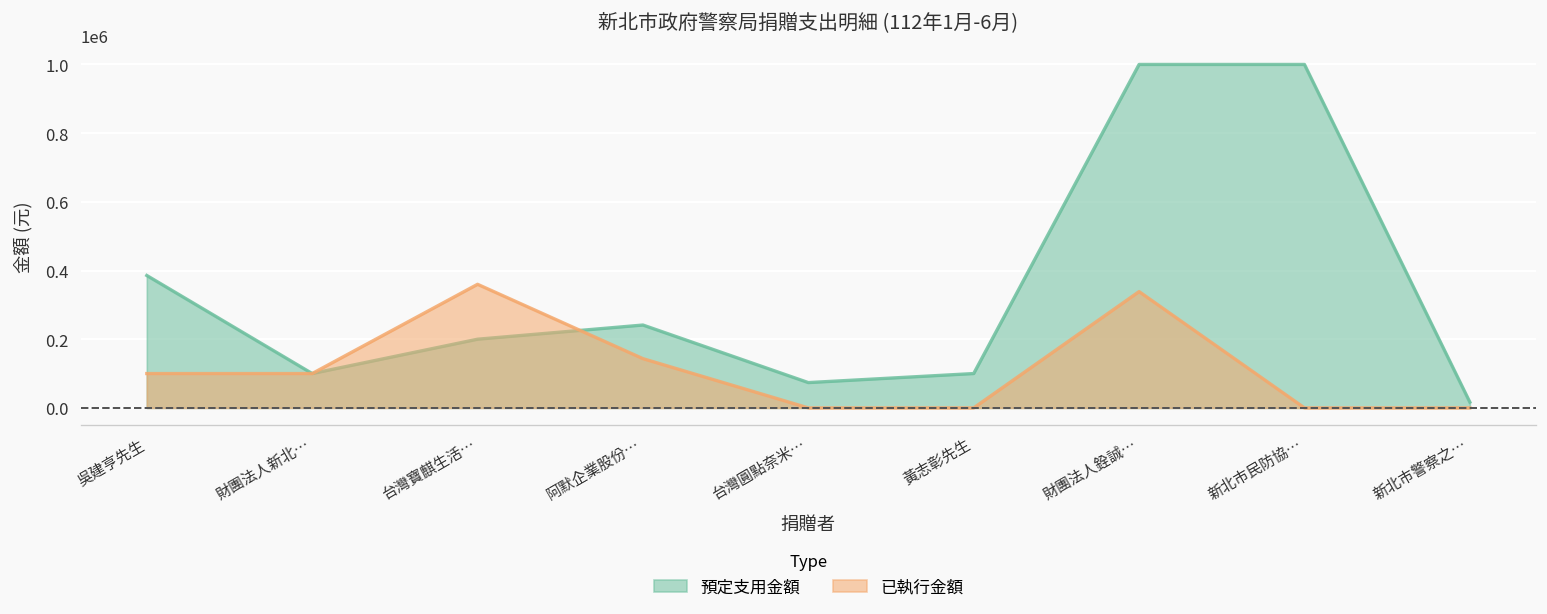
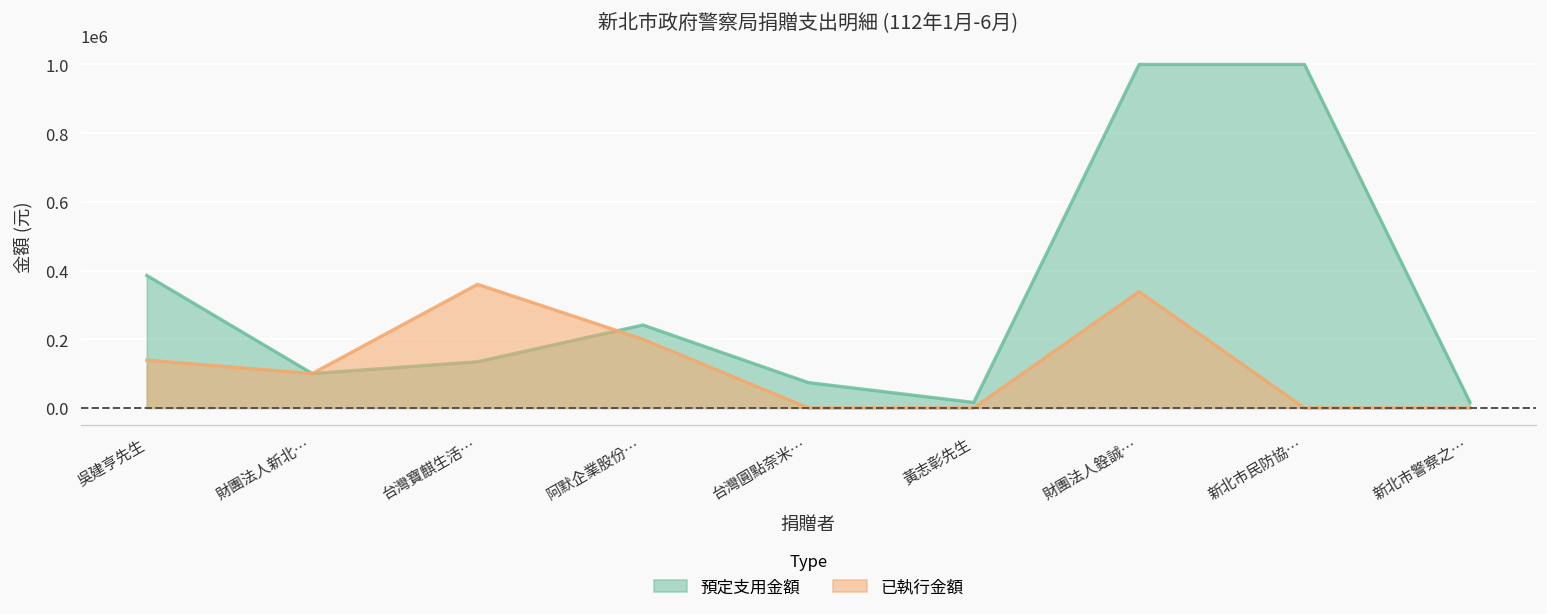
  {
    "預定支用金額": {
      "吳建亨先生": 390000,
-     "台灣寶麒生活…": 200000,
+     "台灣寶麒生活…": 130000,
      "阿默企業股份…": 240000,
      "台灣圓點奈米…": 70000,
-     "黃志彰先生": 100000,
+     "黃志彰先生": 20000,
      "財團法人銓誠…": 1000000,
      "新北市民防協…": 1000000,
      "新北市警察之…": 20000
    },
    "已執行金額": {
-     "吳建亨先生": 100000,
+     "吳建亨先生": 140000,
      "台灣寶麒生活…": 360000,
-     "阿默企業股份…": 140000,
+     "阿默企業股份…": 200000,
      "台灣圓點奈米…": 0,
      "黃志彰先生": 0,
      "財團法人銓誠…": 340000,
      "新北市民防協…": 0,
      "新北市警察之…": 0
    }
  }
